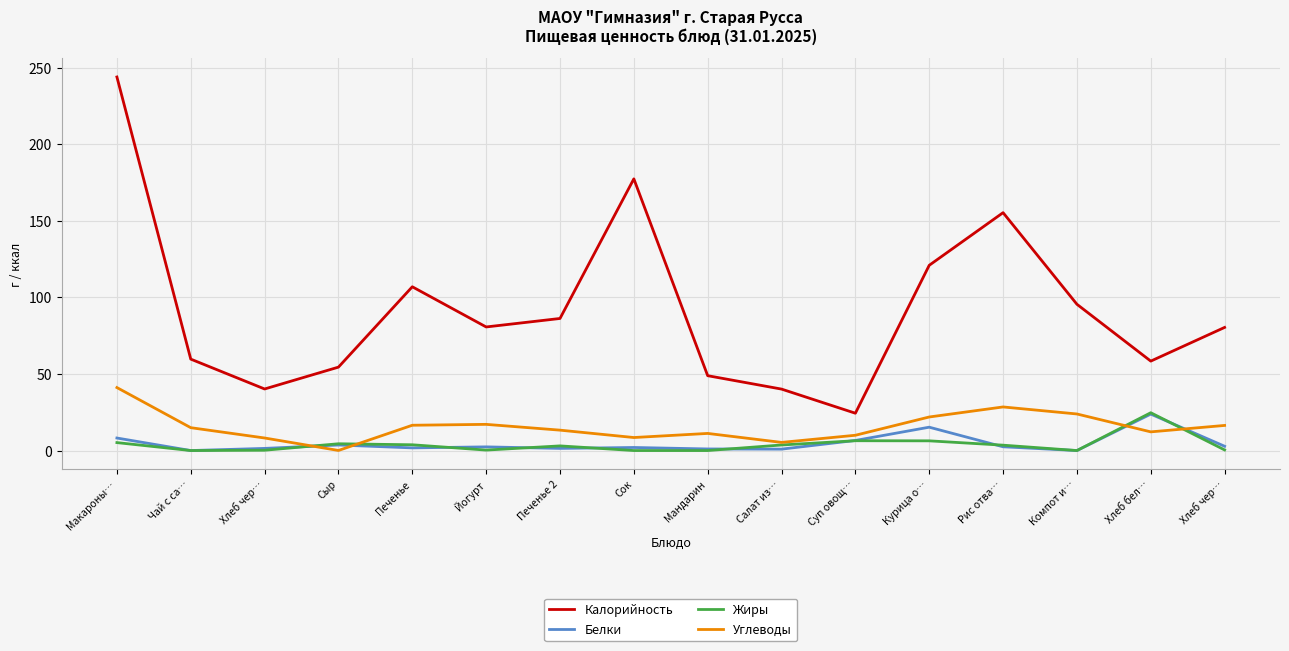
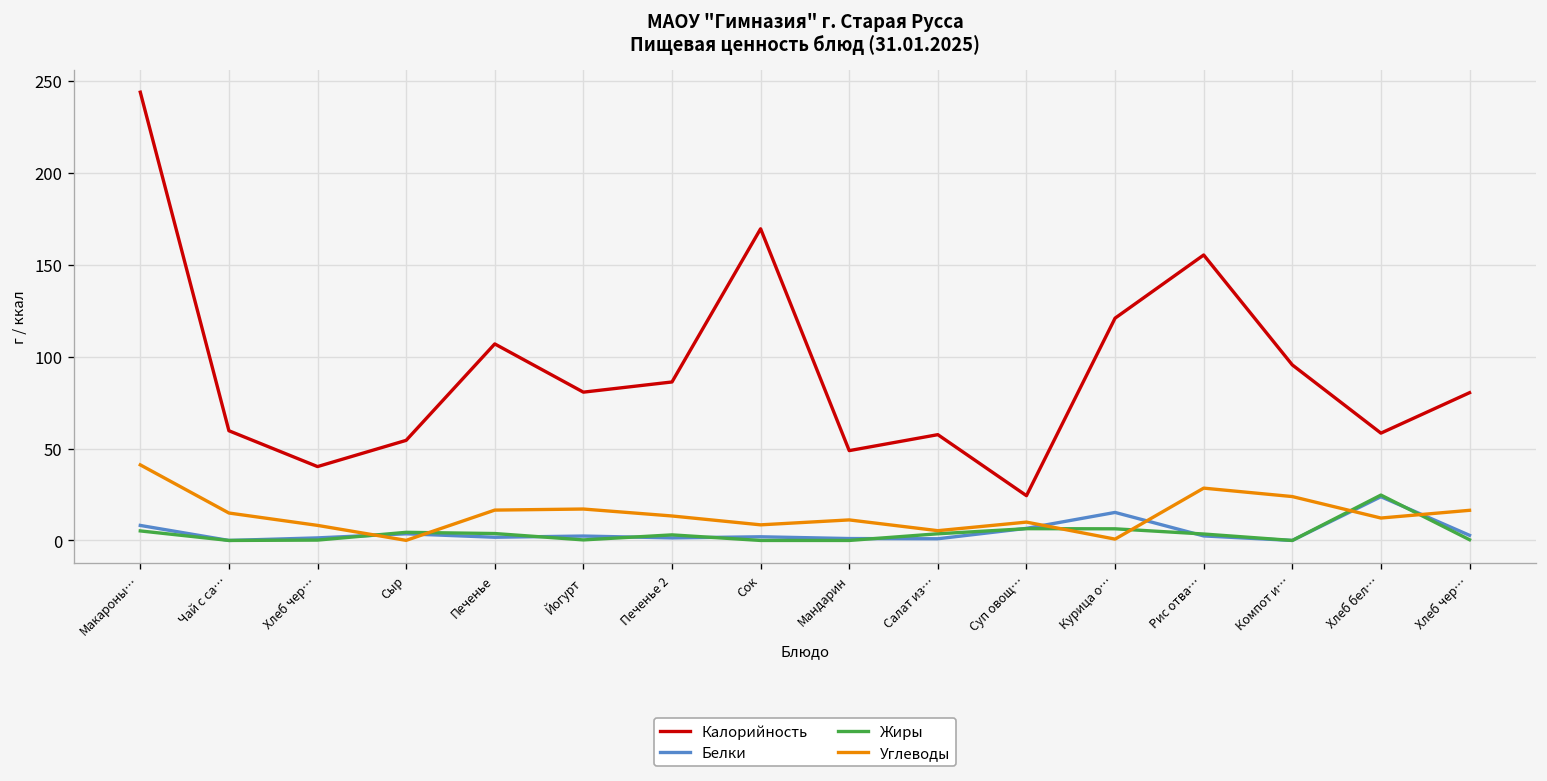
  {
    "Калорийность": {
      "Макароны…": 244,
      "Чай с са…": 60,
      "Сыр": 54,
      "Печенье": 107,
      "Йогурт": 81,
      "Печенье 2": 86,
-     "Сок": 177,
+     "Сок": 170,
      "Мандарин": 49,
-     "Салат из…": 40,
+     "Салат из…": 58,
      "Суп овощ…": 24,
      "Курица о…": 121,
      "Рис отва…": 155,
      "Компот и…": 96,
      "Хлеб бел…": 58
    },
    "Белки": {
      "Макароны…": 8,
      "Печенье": 2,
      "Йогурт": 2,
      "Сок": 2,
      "Салат из…": 1,
      "Курица о…": 15
    },
    "Жиры": {
      "Макароны…": 5,
      "Печенье": 4,
      "Йогурт": 0,
      "Сок": 0,
      "Салат из…": 4,
      "Курица о…": 6
    },
    "Углеводы": {
      "Макароны…": 41,
      "Чай с са…": 15,
      "Сыр": 0,
      "Печенье": 17,
      "Йогурт": 17,
      "Печенье 2": 13,
      "Сок": 9,
      "Мандарин": 11,
      "Салат из…": 5,
      "Суп овощ…": 10,
-     "Курица о…": 22,
+     "Курица о…": 1,
      "Рис отва…": 28,
      "Компот и…": 24,
      "Хлеб бел…": 12
    }
  }
